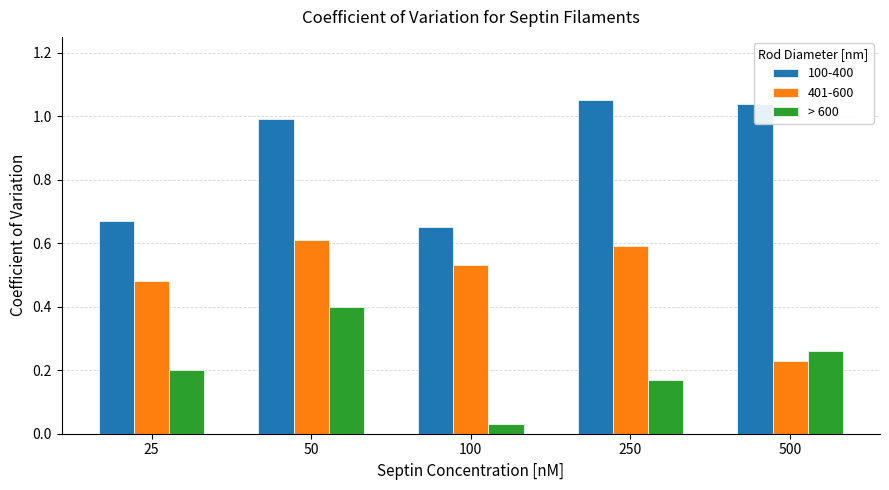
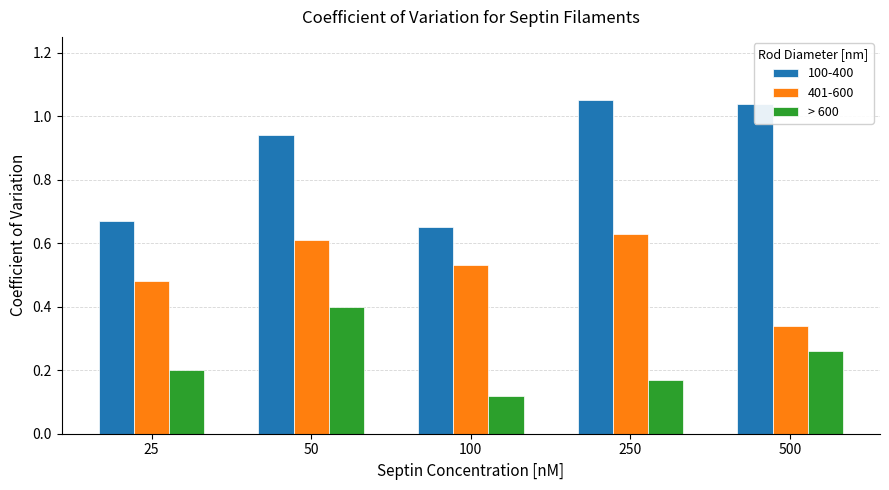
  {
    "100-400": {
      "25": 0.67,
-     "50": 0.99,
+     "50": 0.94,
      "100": 0.65,
      "250": 1.05
    },
    "401-600": {
      "25": 0.48,
      "50": 0.61,
      "100": 0.53,
-     "250": 0.59,
-     "500": 0.23
+     "250": 0.63,
+     "500": 0.34
    },
    "> 600": {
      "25": 0.20,
      "50": 0.40,
-     "100": 0.03,
+     "100": 0.12,
      "250": 0.17,
      "500": 0.26
    }
  }
